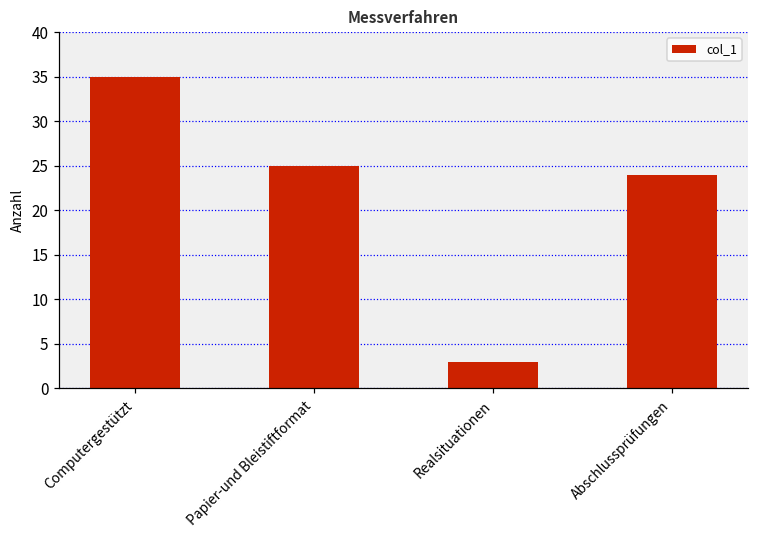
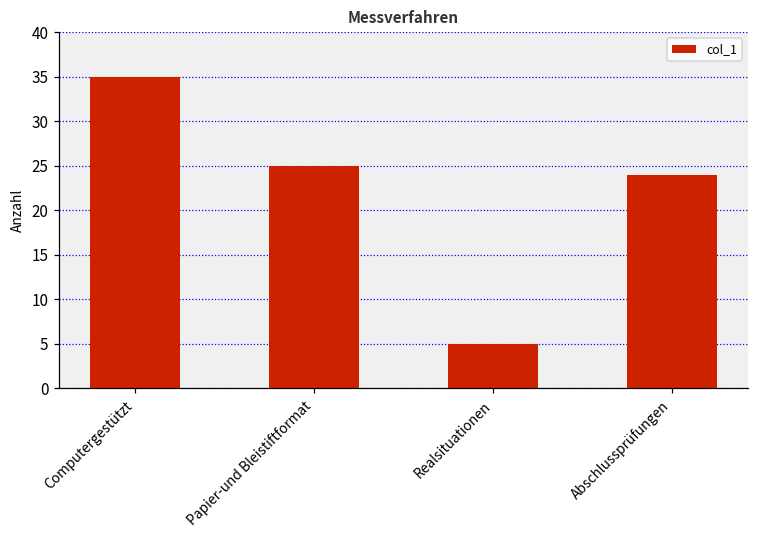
  {
    "Computergestützt": 35,
    "Papier-und Bleistiftformat": 25,
-   "Realsituationen": 3,
+   "Realsituationen": 5,
    "Abschlussprüfungen": 24
  }
